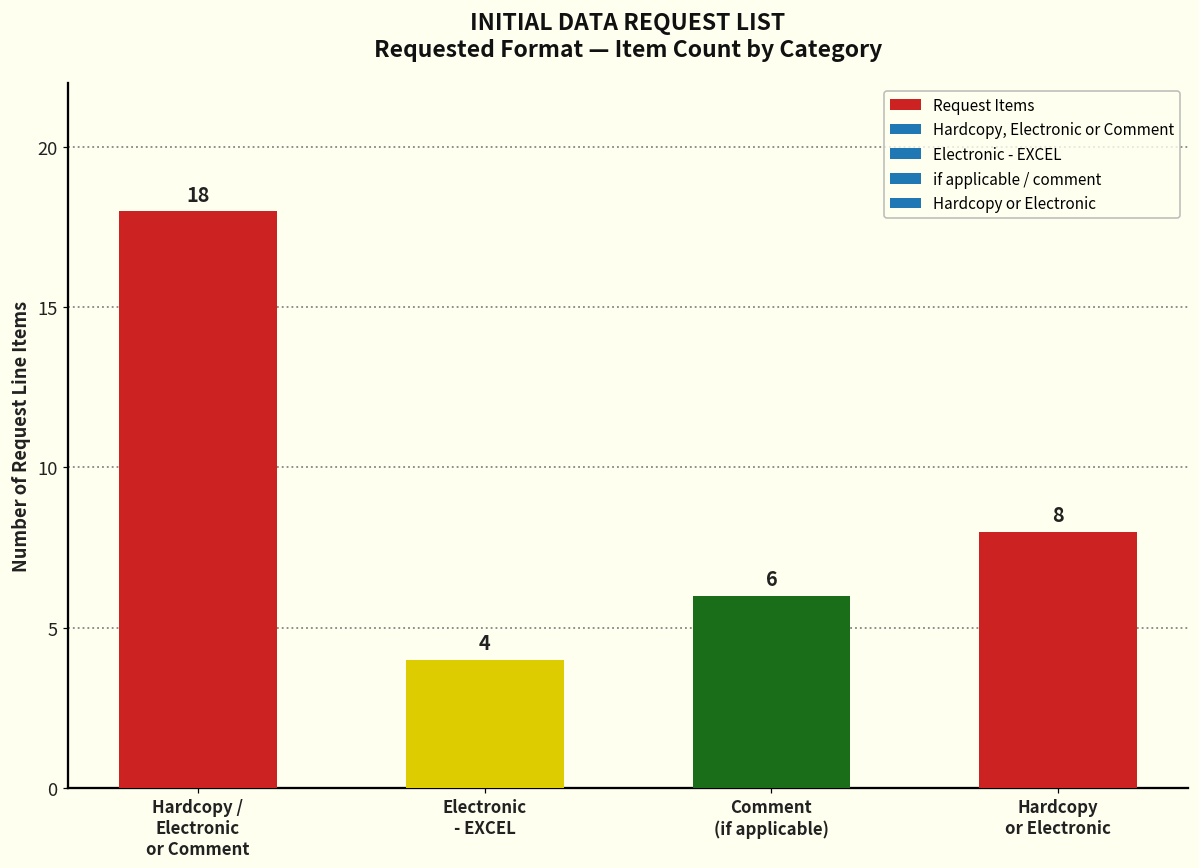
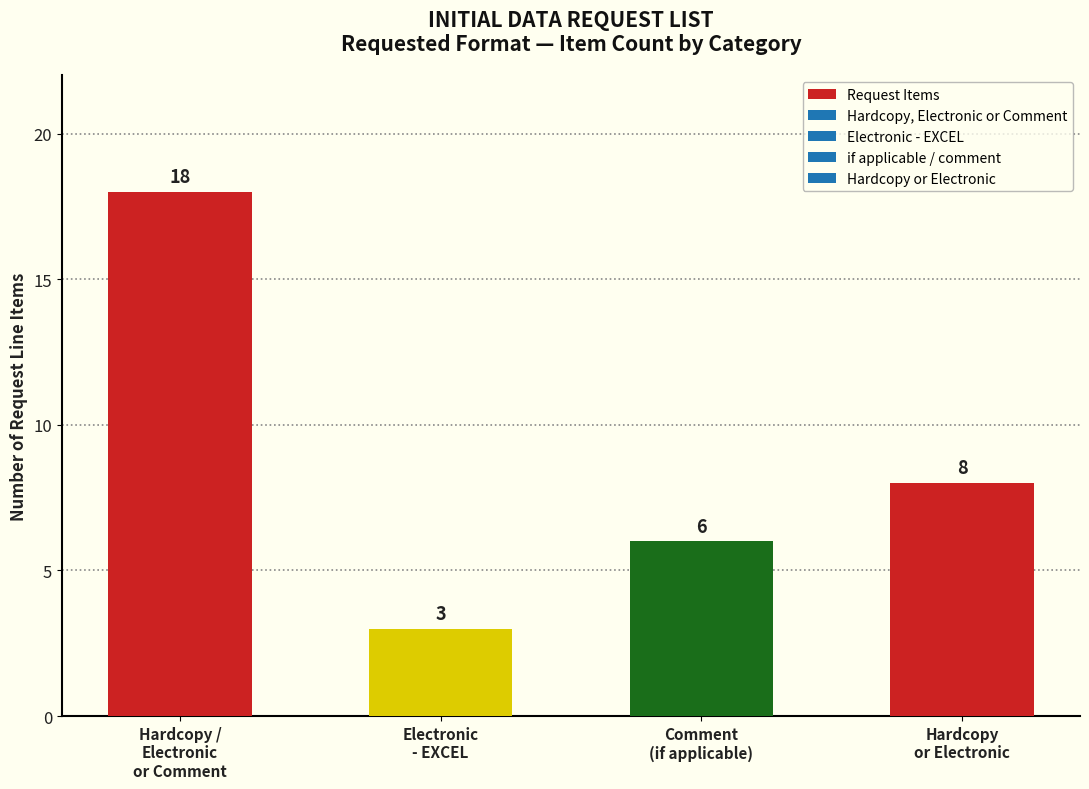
  {
    "Hardcopy / Electronic or Comment": 18,
-   "Electronic - EXCEL": 4,
+   "Electronic - EXCEL": 3,
    "Comment (if applicable)": 6,
    "Hardcopy or Electronic": 8
  }
